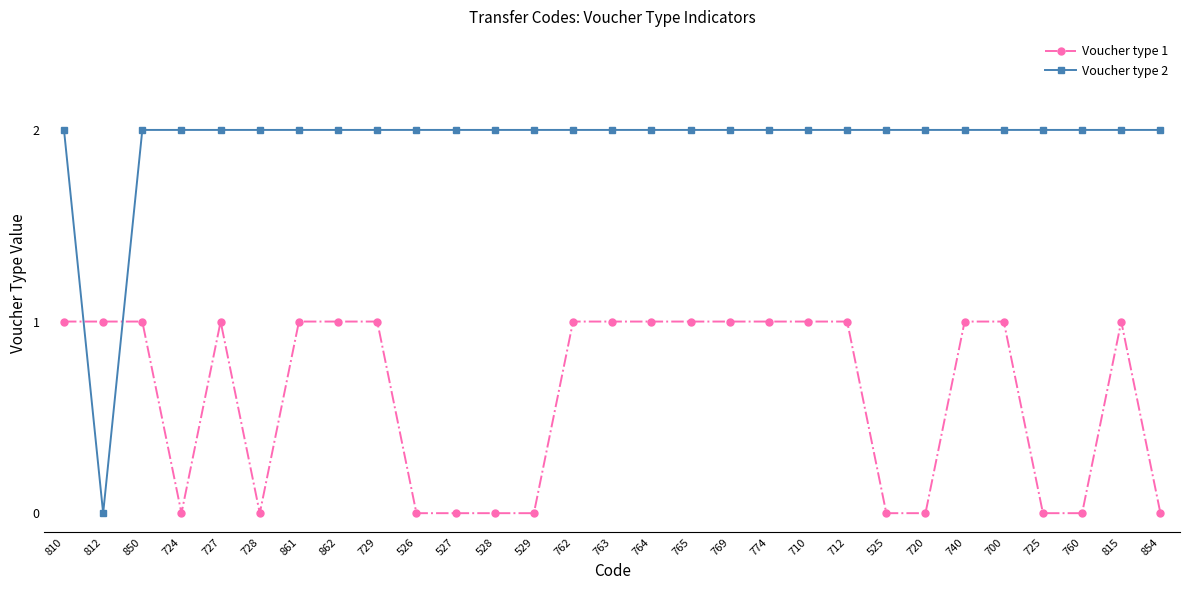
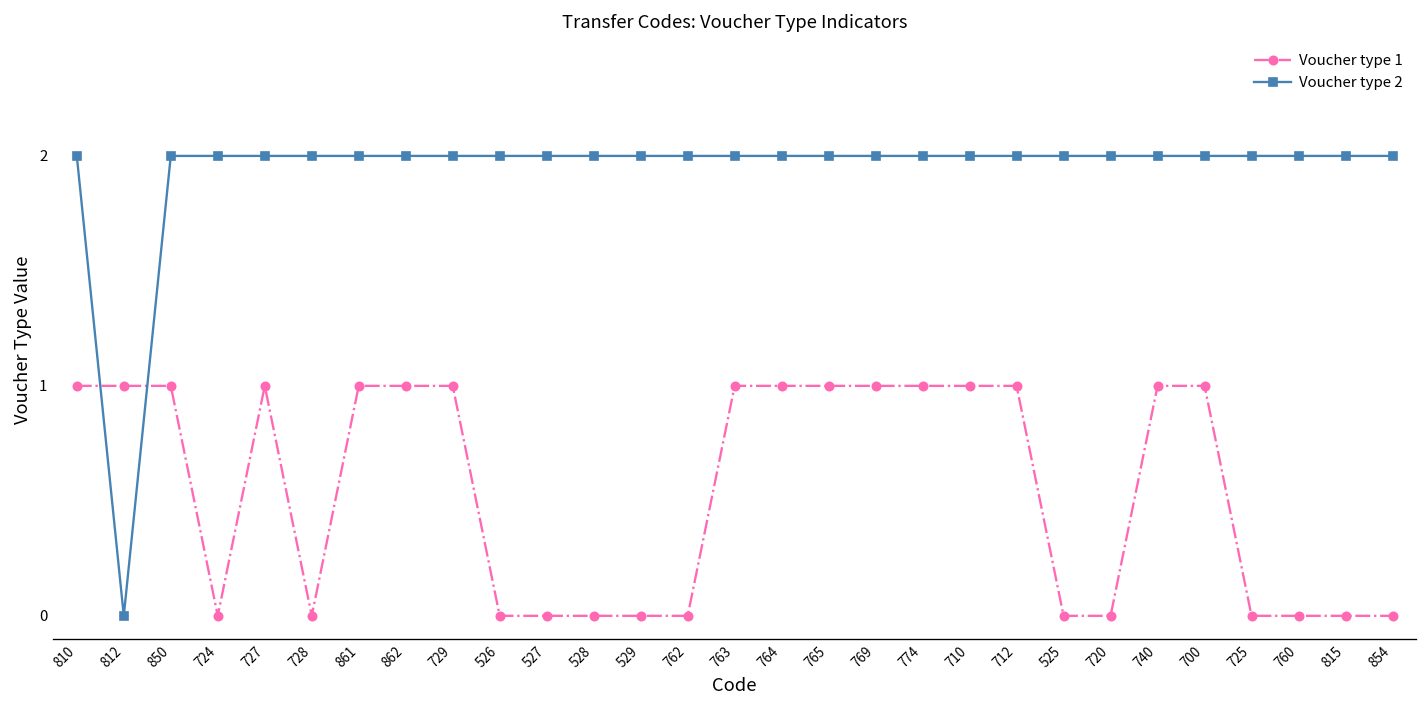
  {
    "Voucher type 1": {
      "810": 1,
      "812": 1,
      "850": 1,
      "724": 0,
      "727": 1,
      "728": 0,
      "861": 1,
      "862": 1,
      "729": 1,
      "526": 0,
      "527": 0,
      "528": 0,
      "529": 0,
-     "762": 1,
+     "762": 0,
      "763": 1,
      "764": 1,
      "765": 1,
      "769": 1,
      "774": 1,
      "710": 1,
      "712": 1,
      "525": 0,
      "720": 0,
      "740": 1,
      "700": 1,
      "725": 0,
      "760": 0,
-     "815": 1,
+     "815": 0,
      "854": 0
    },
    "Voucher type 2": {
      "810": 2,
      "812": 0,
      "850": 2,
      "724": 2,
      "727": 2,
      "728": 2,
      "861": 2,
      "862": 2,
      "729": 2,
      "526": 2,
      "527": 2,
      "528": 2,
      "529": 2,
      "762": 2,
      "763": 2,
      "764": 2,
      "765": 2,
      "769": 2,
      "774": 2,
      "710": 2,
      "712": 2,
      "525": 2,
      "720": 2,
      "740": 2,
      "700": 2,
      "725": 2,
      "760": 2,
      "815": 2,
      "854": 2
    }
  }
